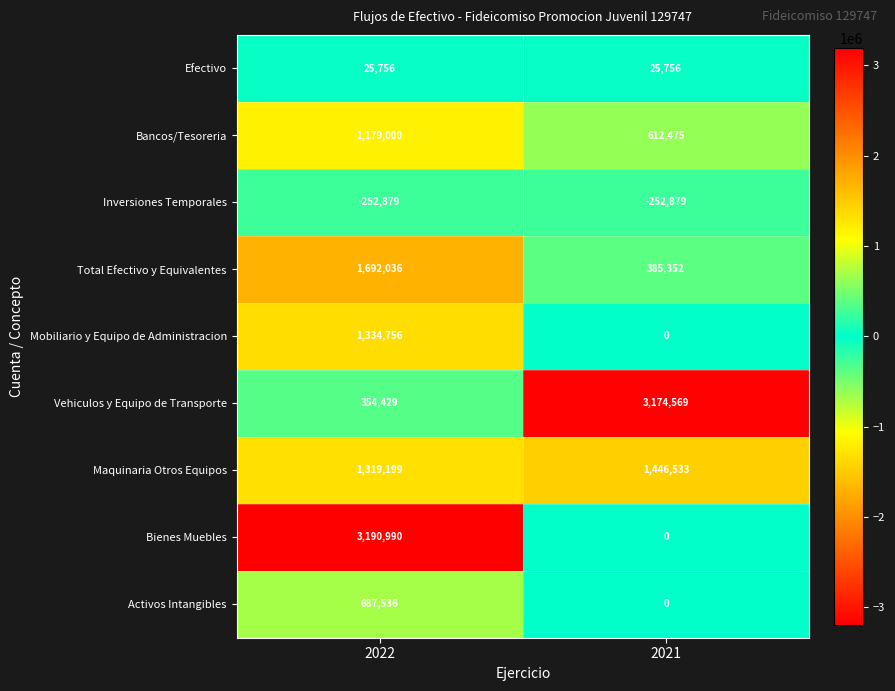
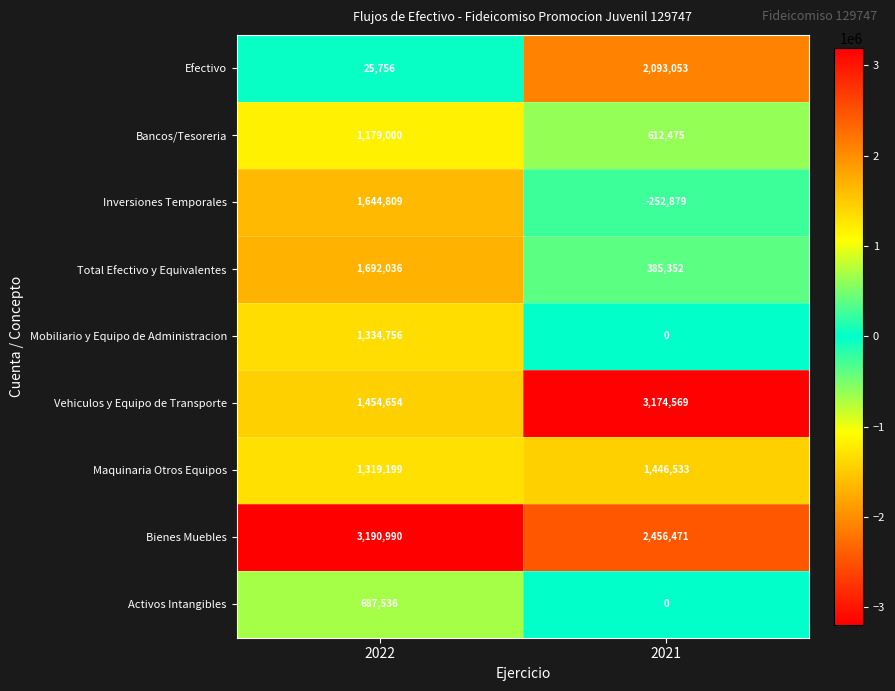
  {
    "Efectivo": {
      "2022": "25,756",
-     "2021": "25,756"
+     "2021": "2,093,053"
    },
    "Bancos/Tesoreria": {
      "2022": "1,179,000",
      "2021": "612,475"
    },
    "Inversiones Temporales": {
-     "2022": "-252,879",
+     "2022": "1,644,809",
      "2021": "-252,879"
    },
    "Total Efectivo y Equivalentes": {
      "2022": "1,692,036",
      "2021": "385,352"
    },
    "Mobiliario y Equipo de Administracion": {
      "2022": "1,334,756",
      "2021": "0"
    },
    "Vehiculos y Equipo de Transporte": {
-     "2022": "354,429",
+     "2022": "1,454,654",
      "2021": "3,174,569"
    },
    "Maquinaria Otros Equipos": {
      "2022": "1,319,199",
      "2021": "1,446,533"
    },
    "Bienes Muebles": {
      "2022": "3,190,990",
-     "2021": "0"
+     "2021": "2,456,471"
    },
    "Activos Intangibles": {
      "2022": "687,536",
      "2021": "0"
    }
  }
